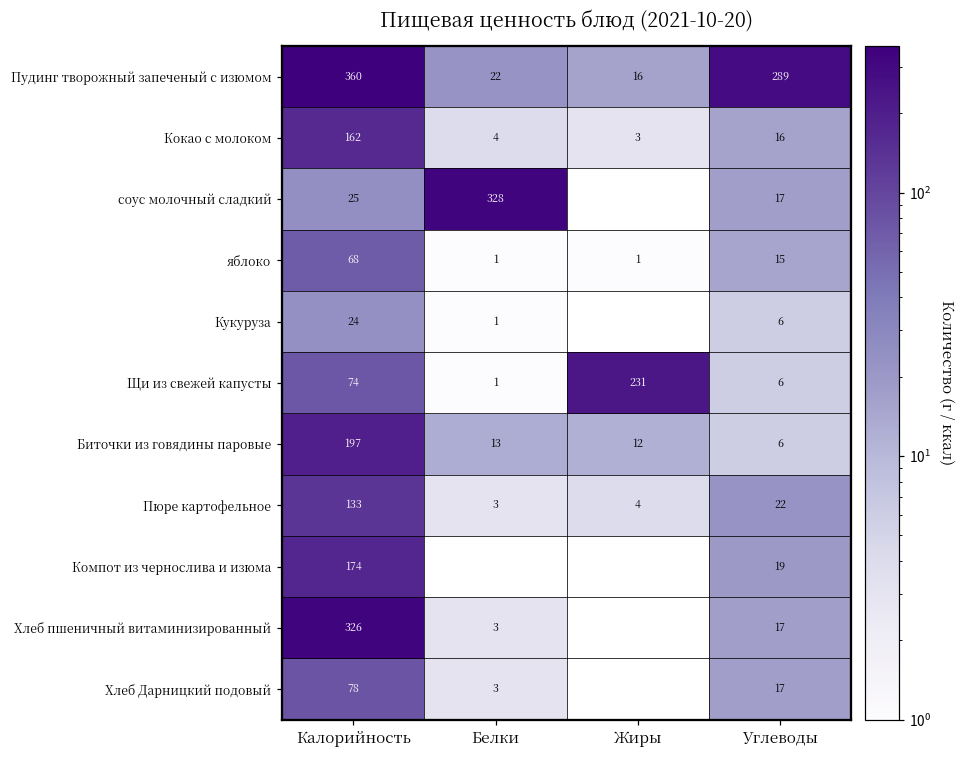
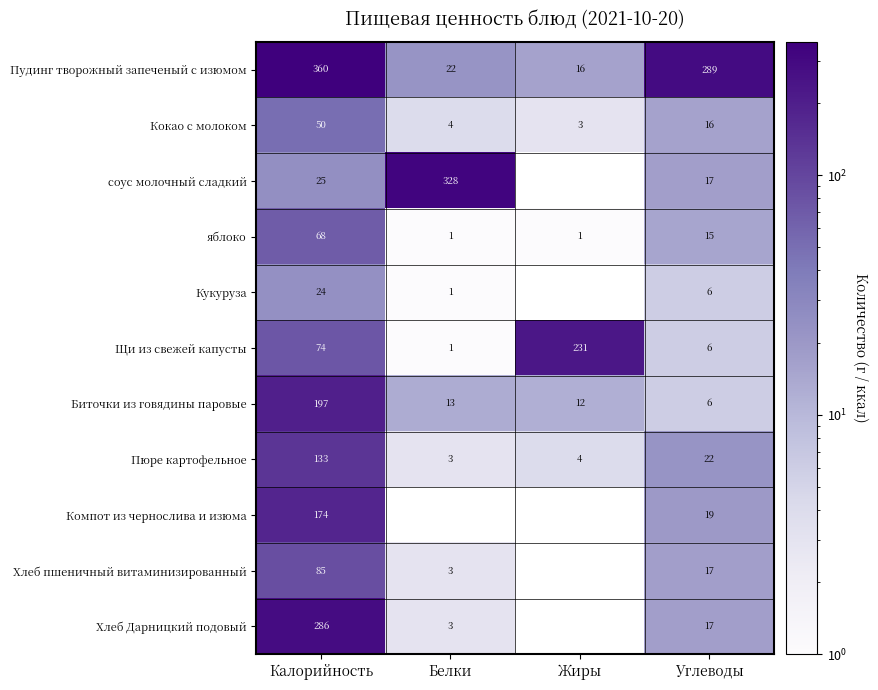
  {
    "Пудинг творожный запеченый с изюмом": {
      "Калорийность": 360,
      "Белки": 22,
      "Жиры": 16,
      "Углеводы": 289
    },
    "Кокао с молоком": {
-     "Калорийность": 162,
+     "Калорийность": 50,
      "Белки": 4,
      "Жиры": 3,
      "Углеводы": 16
    },
    "соус молочный сладкий": {
      "Калорийность": 25,
      "Белки": 328,
      "Углеводы": 17
    },
    "яблоко": {
      "Калорийность": 68,
      "Белки": 1,
      "Жиры": 1,
      "Углеводы": 15
    },
    "Кукуруза": {
      "Калорийность": 24,
      "Белки": 1,
      "Углеводы": 6
    },
    "Щи из свежей капусты": {
      "Калорийность": 74,
      "Белки": 1,
      "Жиры": 231,
      "Углеводы": 6
    },
    "Биточки из говядины паровые": {
      "Калорийность": 197,
      "Белки": 13,
      "Жиры": 12,
      "Углеводы": 6
    },
    "Пюре картофельное": {
      "Калорийность": 133,
      "Белки": 3,
      "Жиры": 4,
      "Углеводы": 22
    },
    "Компот из чернослива и изюма": {
      "Калорийность": 174,
      "Углеводы": 19
    },
    "Хлеб пшеничный витаминизированный": {
-     "Калорийность": 326,
+     "Калорийность": 85,
      "Белки": 3,
      "Углеводы": 17
    },
    "Хлеб Дарницкий подовый": {
-     "Калорийность": 78,
+     "Калорийность": 286,
      "Белки": 3,
      "Углеводы": 17
    }
  }
